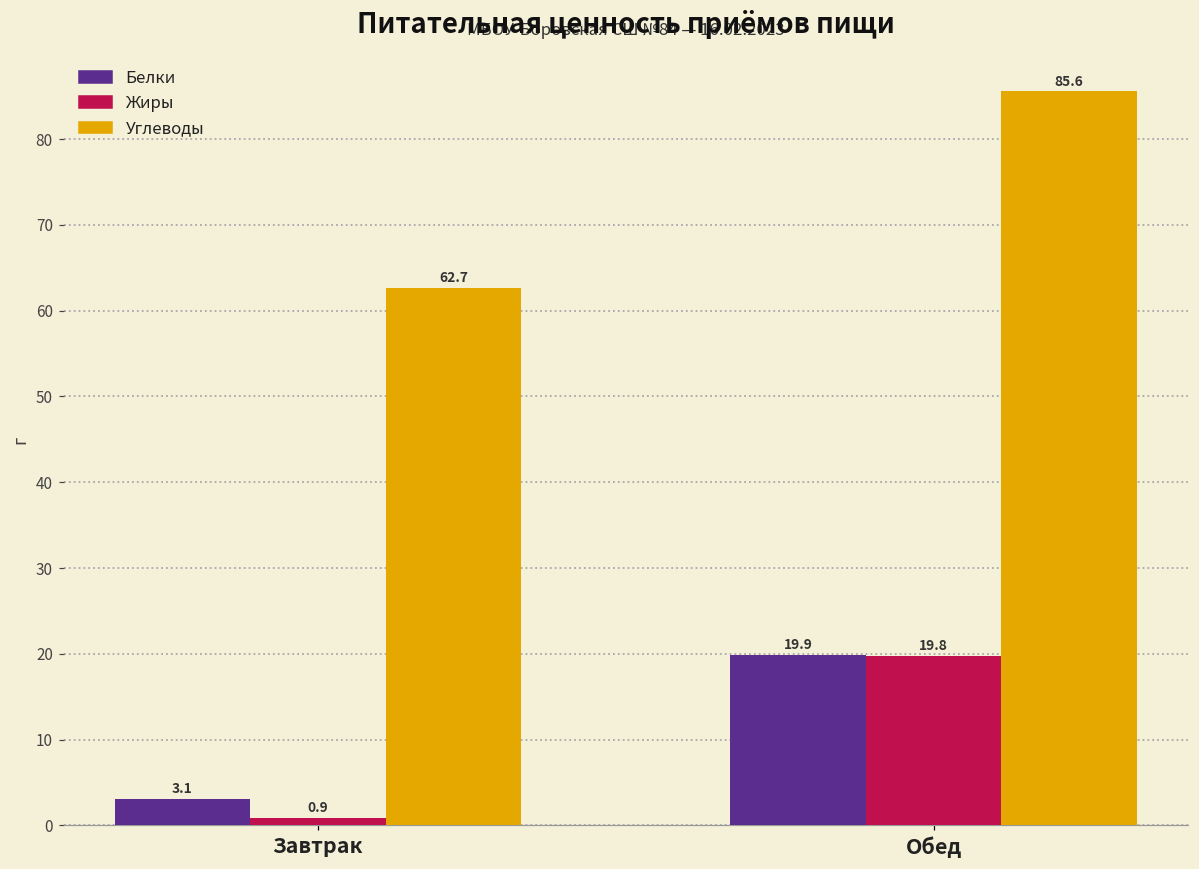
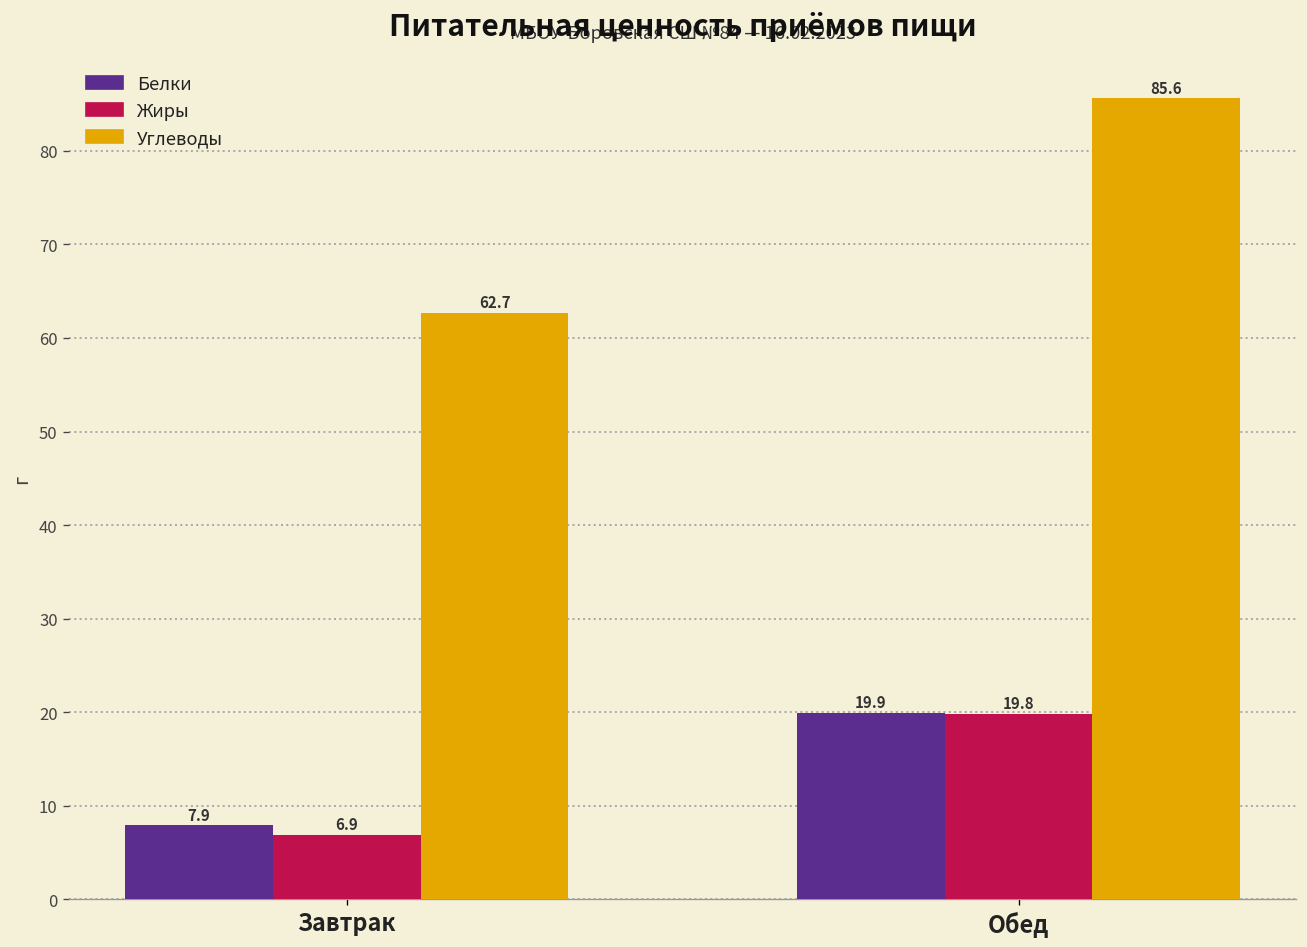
  {
    "Белки": {
-     "Завтрак": 3.1,
+     "Завтрак": 7.9,
      "Обед": 19.9
    },
    "Жиры": {
-     "Завтрак": 0.9,
+     "Завтрак": 6.9,
      "Обед": 19.8
    },
    "Углеводы": {
      "Завтрак": 62.7,
      "Обед": 85.6
    }
  }
